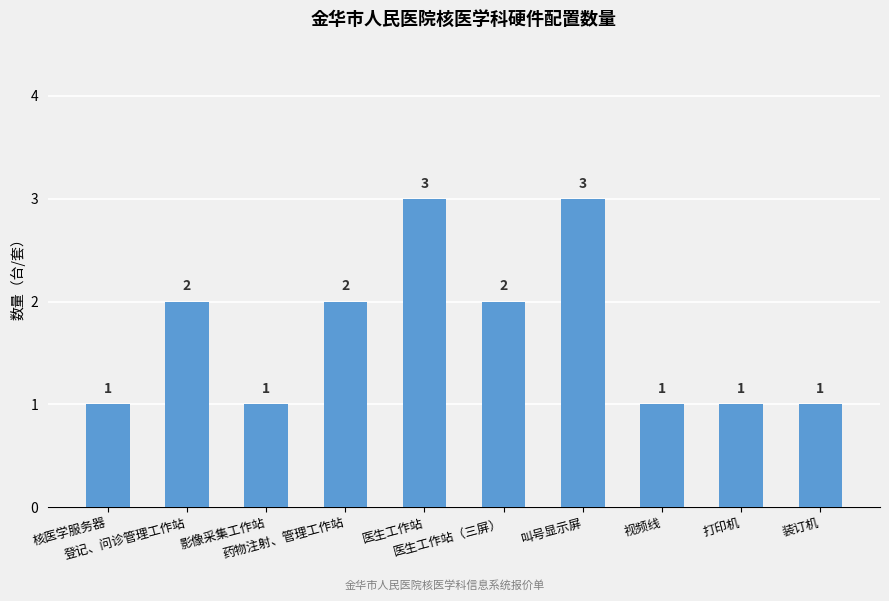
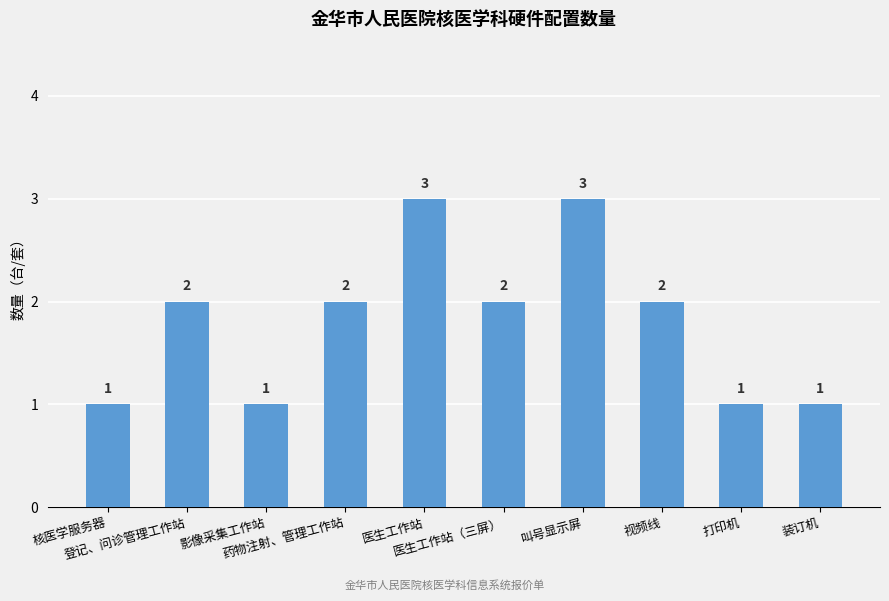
  {
    "核医学服务器": 1,
    "登记、问诊管理工作站": 2,
    "影像采集工作站": 1,
    "药物注射、管理工作站": 2,
    "医生工作站": 3,
    "医生工作站（三屏）": 2,
    "叫号显示屏": 3,
-   "视频线": 1,
+   "视频线": 2,
    "打印机": 1,
    "装订机": 1
  }
